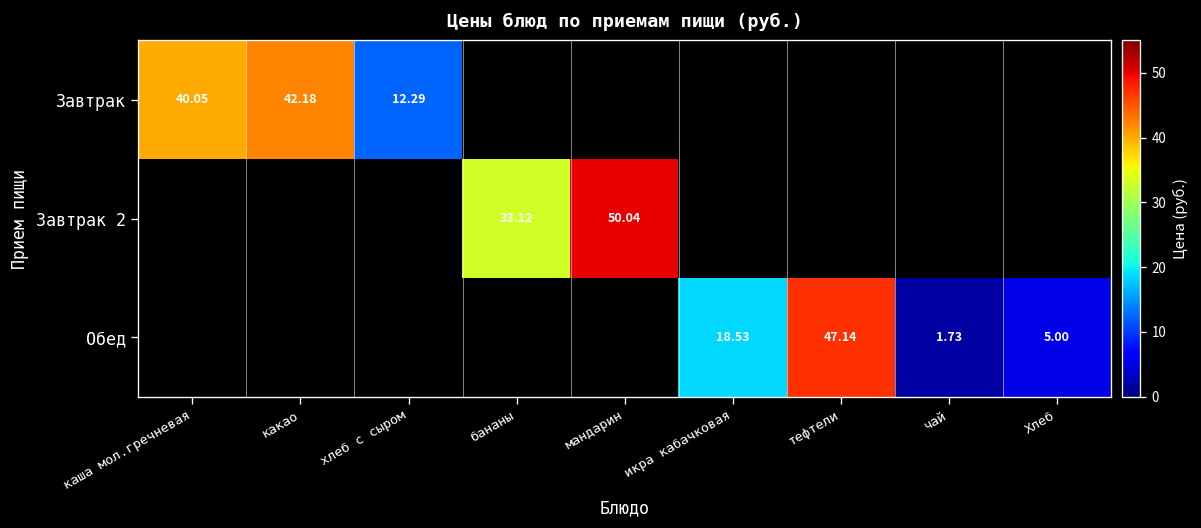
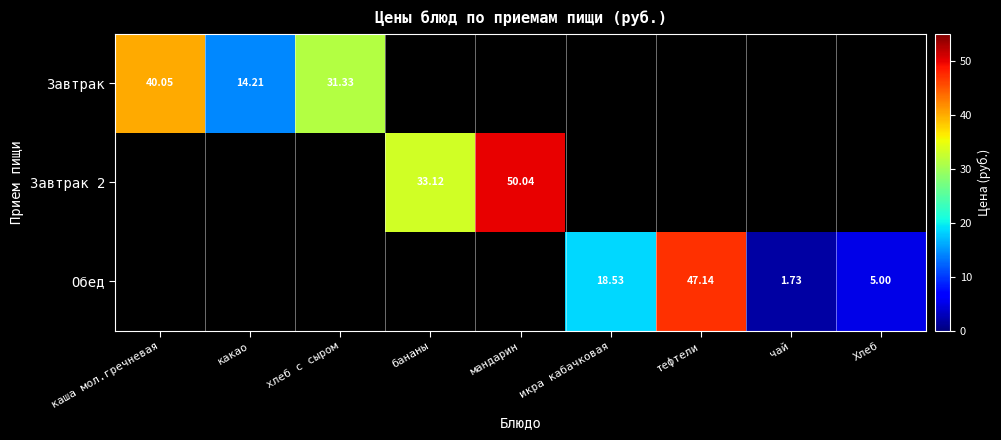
  {
    "Завтрак": {
      "каша мол.гречневая": 40.05,
-     "какао": 42.18,
-     "хлеб с сыром": 12.29
+     "какао": 14.21,
+     "хлеб с сыром": 31.33
    },
    "Завтрак 2": {
      "бананы": 33.12,
      "мандарин": 50.04
    },
    "Обед": {
      "икра кабачковая": 18.53,
      "тефтели": 47.14,
      "чай": 1.73,
      "Хлеб": 5.00
    }
  }
